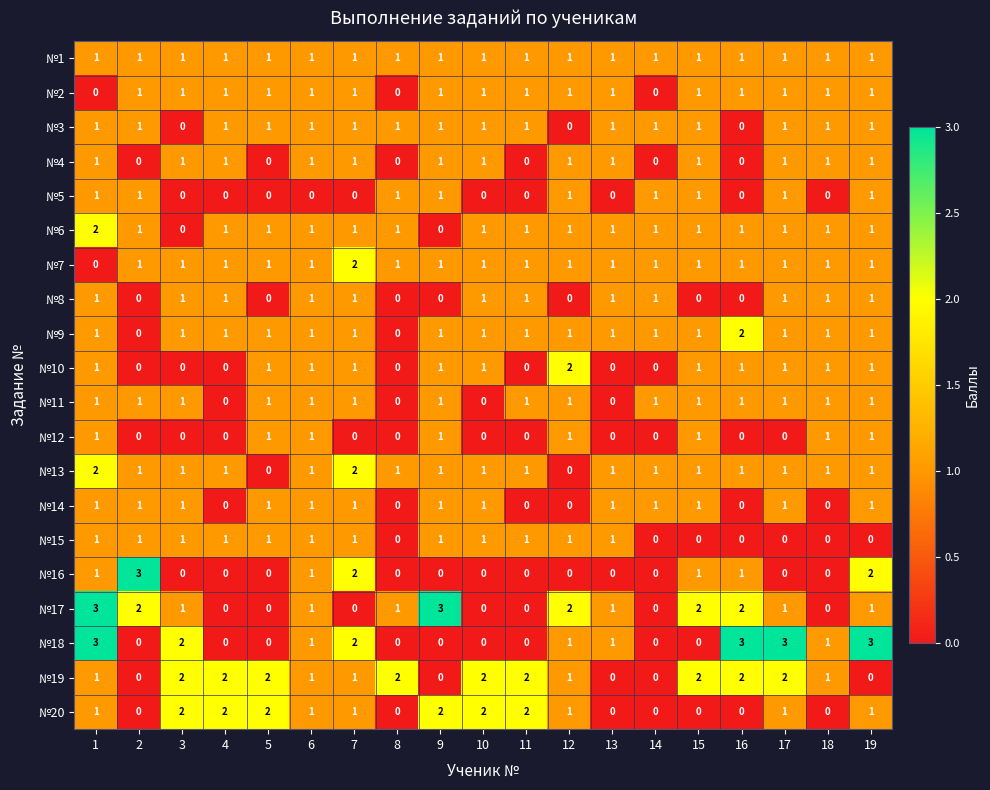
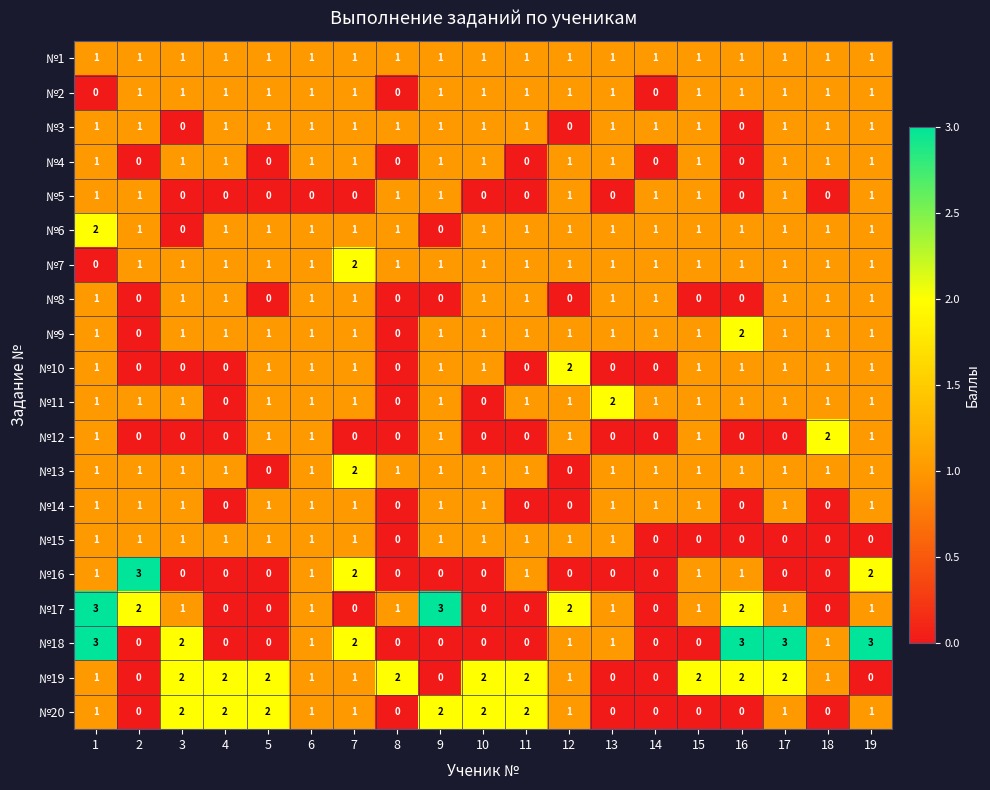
  {
    "№11": {
      "1": 1,
      "2": 1,
      "3": 1,
      "4": 0,
      "5": 1,
      "6": 1,
      "7": 1,
      "8": 0,
      "9": 1,
      "10": 0,
      "11": 1,
      "12": 1,
-     "13": 0,
+     "13": 2,
      "14": 1,
      "15": 1,
      "16": 1,
      "17": 1,
      "18": 1,
      "19": 1
    },
    "№12": {
      "1": 1,
      "2": 0,
      "3": 0,
      "4": 0,
      "5": 1,
      "6": 1,
      "7": 0,
      "8": 0,
      "9": 1,
      "10": 0,
      "11": 0,
      "12": 1,
      "13": 0,
      "14": 0,
      "15": 1,
      "16": 0,
      "17": 0,
-     "18": 1,
+     "18": 2,
      "19": 1
    },
    "№13": {
-     "1": 2,
+     "1": 1,
      "2": 1,
      "3": 1,
      "4": 1,
      "5": 0,
      "6": 1,
      "7": 2,
      "8": 1,
      "9": 1,
      "10": 1,
      "11": 1,
      "12": 0,
      "13": 1,
      "14": 1,
      "15": 1,
      "16": 1,
      "17": 1,
      "18": 1,
      "19": 1
    },
    "№16": {
      "1": 1,
      "2": 3,
      "3": 0,
      "4": 0,
      "5": 0,
      "6": 1,
      "7": 2,
      "8": 0,
      "9": 0,
      "10": 0,
-     "11": 0,
+     "11": 1,
      "12": 0,
      "13": 0,
      "14": 0,
      "15": 1,
      "16": 1,
      "17": 0,
      "18": 0,
      "19": 2
    },
    "№17": {
      "1": 3,
      "2": 2,
      "3": 1,
      "4": 0,
      "5": 0,
      "6": 1,
      "7": 0,
      "8": 1,
      "9": 3,
      "10": 0,
      "11": 0,
      "12": 2,
      "13": 1,
      "14": 0,
-     "15": 2,
+     "15": 1,
      "16": 2,
      "17": 1,
      "18": 0,
      "19": 1
    }
  }
